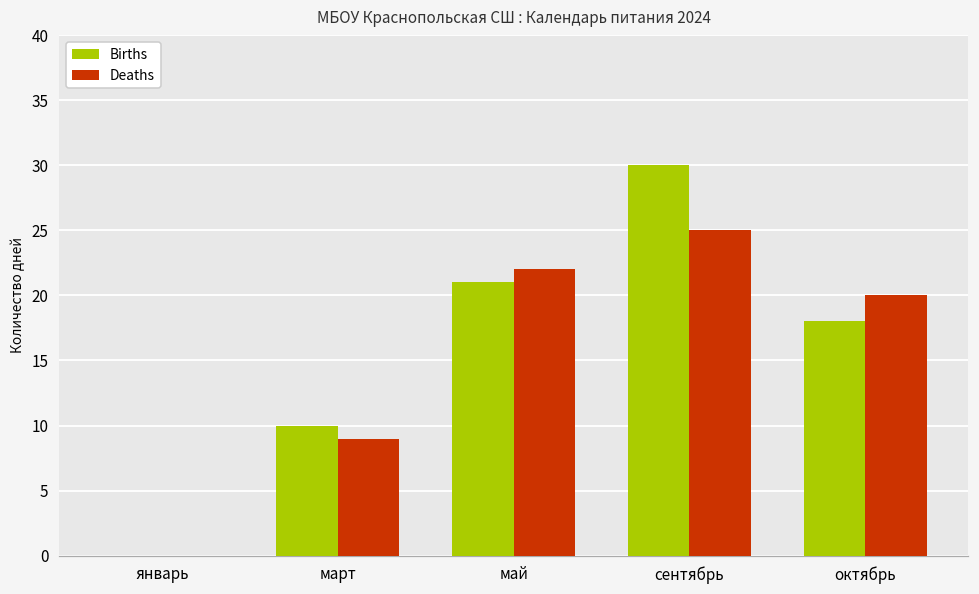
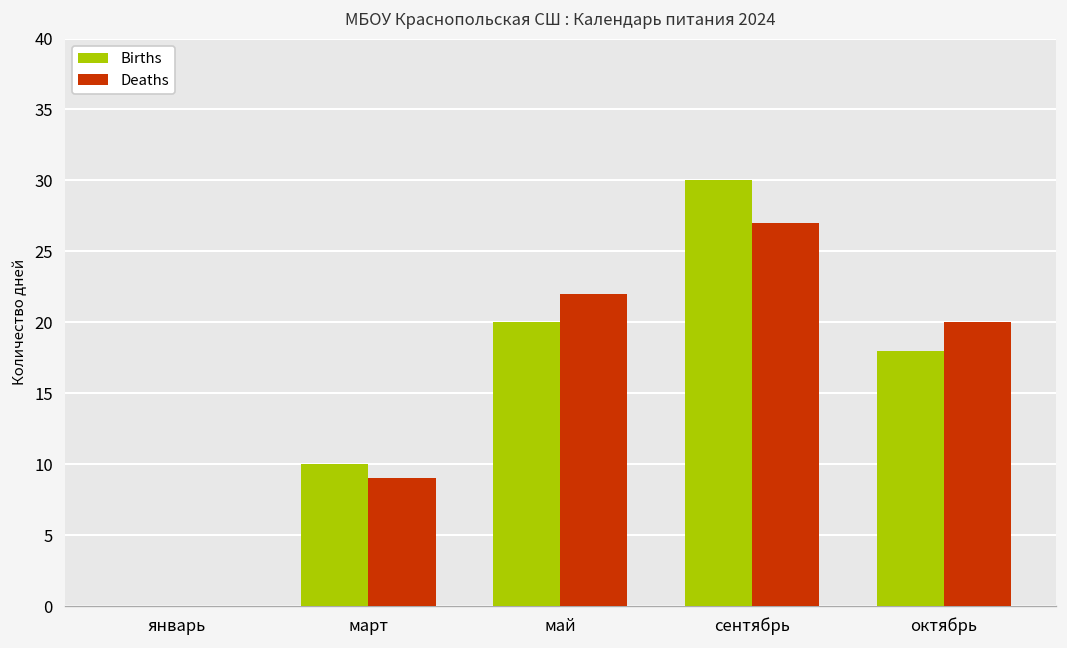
  {
    "Births": {
      "январь": 0,
      "март": 10,
-     "май": 21,
+     "май": 20,
      "сентябрь": 30,
      "октябрь": 18
    },
    "Deaths": {
      "январь": 0,
      "март": 9,
      "май": 22,
-     "сентябрь": 25,
+     "сентябрь": 27,
      "октябрь": 20
    }
  }
